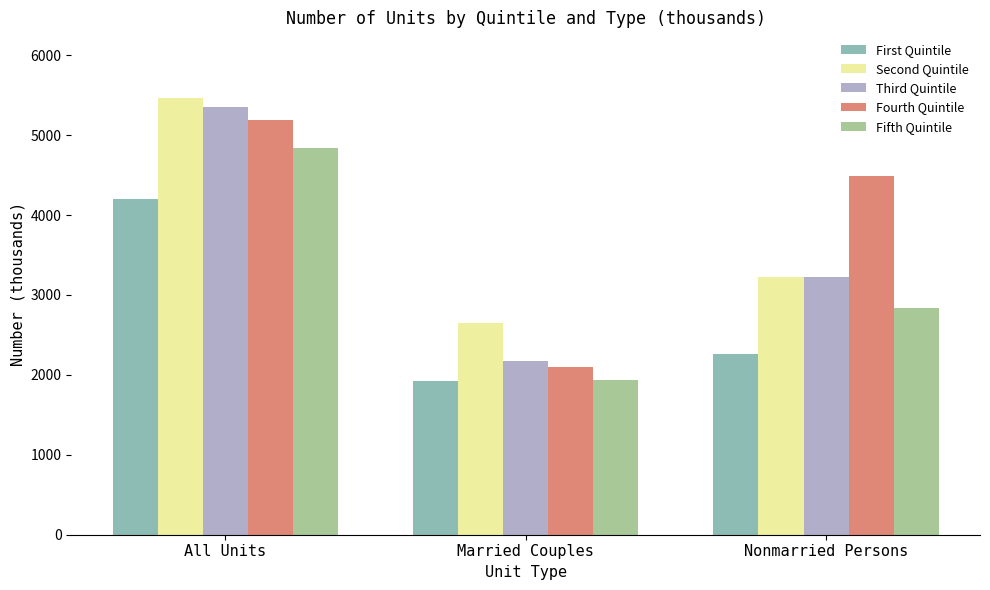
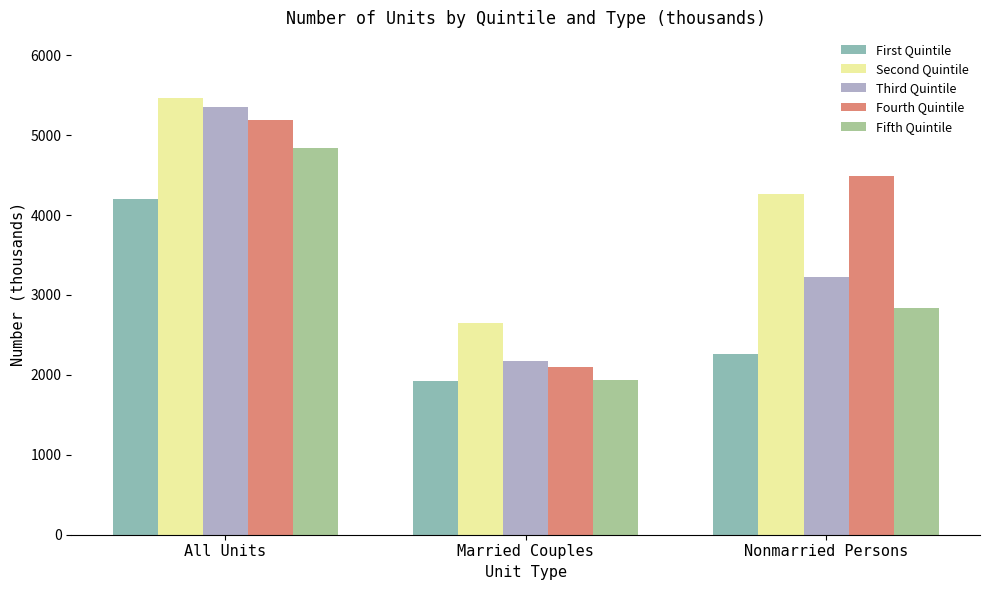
  {
    "Second Quintile": {
      "All Units": 5500,
      "Married Couples": 2700,
-     "Nonmarried Persons": 3200
+     "Nonmarried Persons": 4300
    },
    "Fourth Quintile": {
      "All Units": 5200,
      "Married Couples": 2100,
      "Nonmarried Persons": 4500
    }
  }
